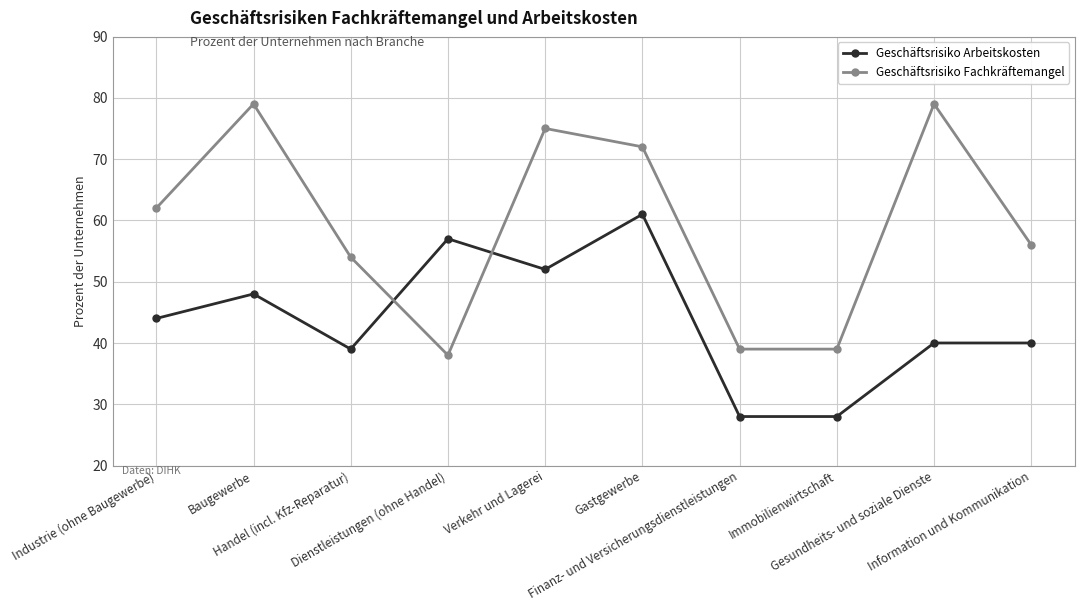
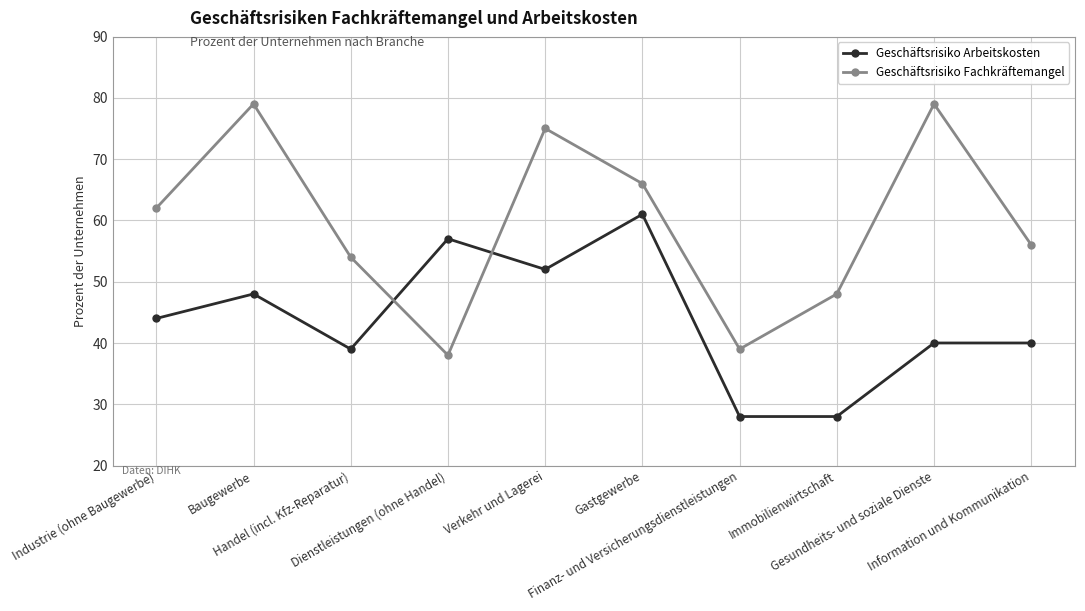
  {
    "Geschäftsrisiko Arbeitskosten": {
      "Industrie (ohne Baugewerbe)": 44,
      "Baugewerbe": 48,
      "Handel (incl. Kfz-Reparatur)": 39,
      "Dienstleistungen (ohne Handel)": 57,
      "Verkehr und Lagerei": 52,
      "Gastgewerbe": 61,
      "Finanz- und Versicherungsdienstleistungen": 28,
      "Immobilienwirtschaft": 28,
      "Gesundheits- und soziale Dienste": 40,
      "Information und Kommunikation": 40
    },
    "Geschäftsrisiko Fachkräftemangel": {
      "Industrie (ohne Baugewerbe)": 62,
      "Baugewerbe": 79,
      "Handel (incl. Kfz-Reparatur)": 54,
      "Dienstleistungen (ohne Handel)": 38,
      "Verkehr und Lagerei": 75,
-     "Gastgewerbe": 72,
+     "Gastgewerbe": 66,
      "Finanz- und Versicherungsdienstleistungen": 39,
-     "Immobilienwirtschaft": 39,
+     "Immobilienwirtschaft": 48,
      "Gesundheits- und soziale Dienste": 79,
      "Information und Kommunikation": 56
    }
  }
